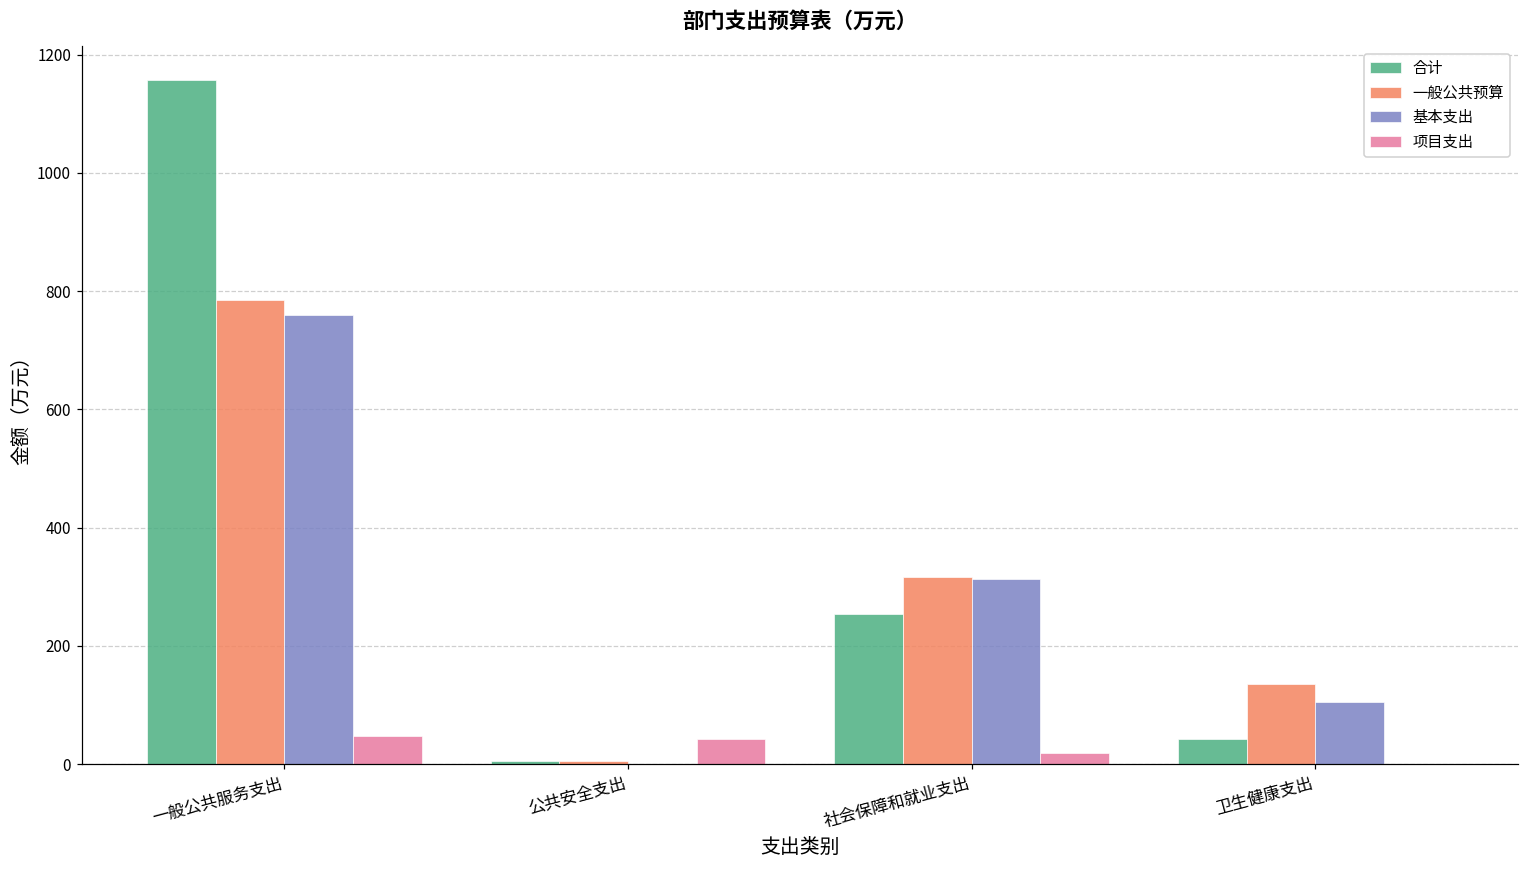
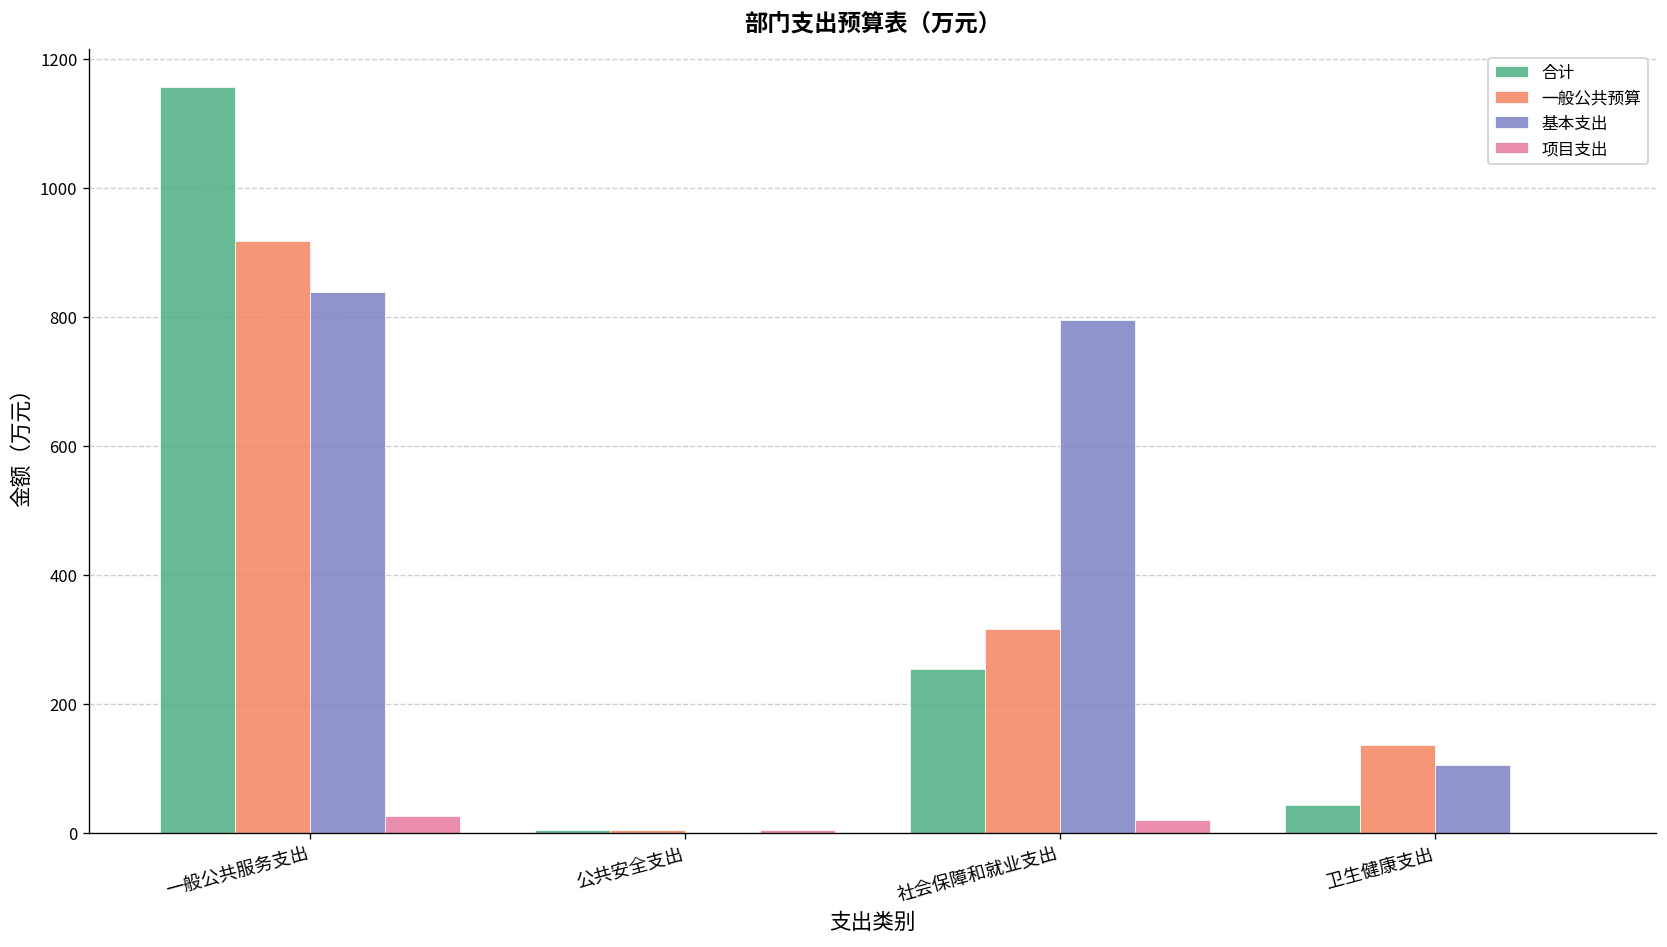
  {
    "合计": {
      "一般公共服务支出": 1160,
      "公共安全支出": 10,
      "社会保障和就业支出": 250,
      "卫生健康支出": 40
    },
    "一般公共预算": {
-     "一般公共服务支出": 780,
+     "一般公共服务支出": 920,
      "公共安全支出": 10,
      "社会保障和就业支出": 320,
      "卫生健康支出": 140
    },
    "基本支出": {
-     "一般公共服务支出": 760,
+     "一般公共服务支出": 840,
      "公共安全支出": 0,
-     "社会保障和就业支出": 310,
+     "社会保障和就业支出": 800,
      "卫生健康支出": 110
    },
    "项目支出": {
-     "一般公共服务支出": 50,
-     "公共安全支出": 40,
+     "一般公共服务支出": 30,
+     "公共安全支出": 10,
      "社会保障和就业支出": 20,
      "卫生健康支出": 0
    }
  }
